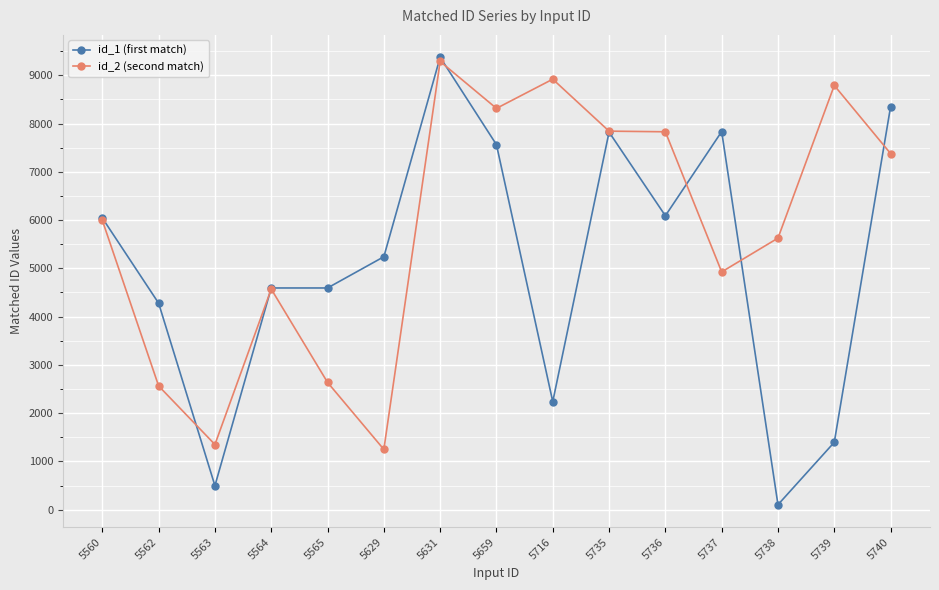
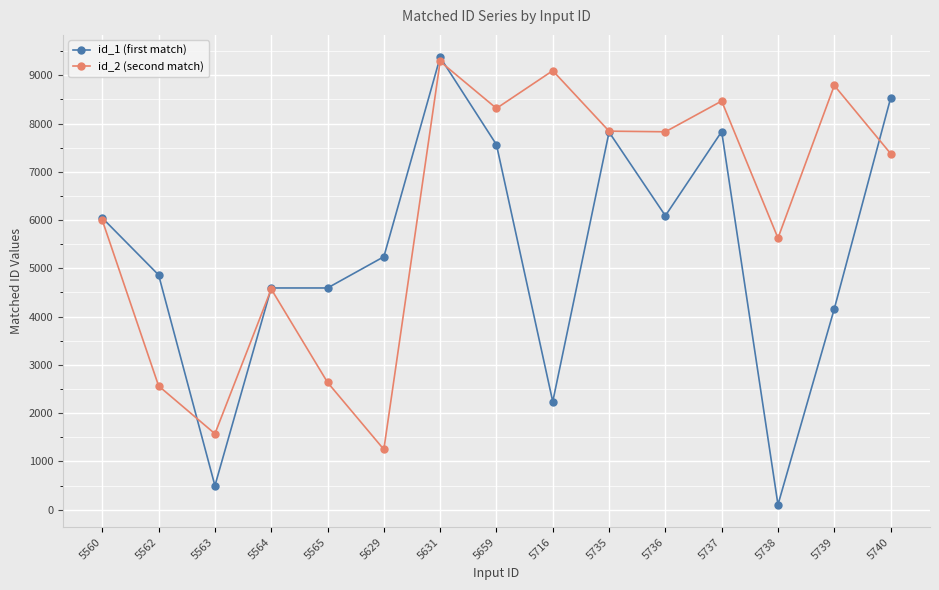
  {
    "id_1 (first match)": {
-     "5562": 4300,
+     "5562": 4900,
      "5563": 500,
      "5565": 4600,
      "5629": 5200,
      "5631": 9400,
      "5659": 7600,
      "5716": 2200,
      "5736": 6100,
      "5737": 7800,
      "5738": 100,
-     "5739": 1400,
-     "5740": 8300
+     "5739": 4200,
+     "5740": 8500
    },
    "id_2 (second match)": {
      "5562": 2600,
-     "5563": 1400,
+     "5563": 1600,
      "5565": 2600,
      "5629": 1200,
      "5631": 9300,
      "5659": 8300,
-     "5716": 8900,
+     "5716": 9100,
      "5736": 7800,
-     "5737": 4900,
+     "5737": 8500,
      "5738": 5600,
      "5739": 8800,
      "5740": 7400
    }
  }
